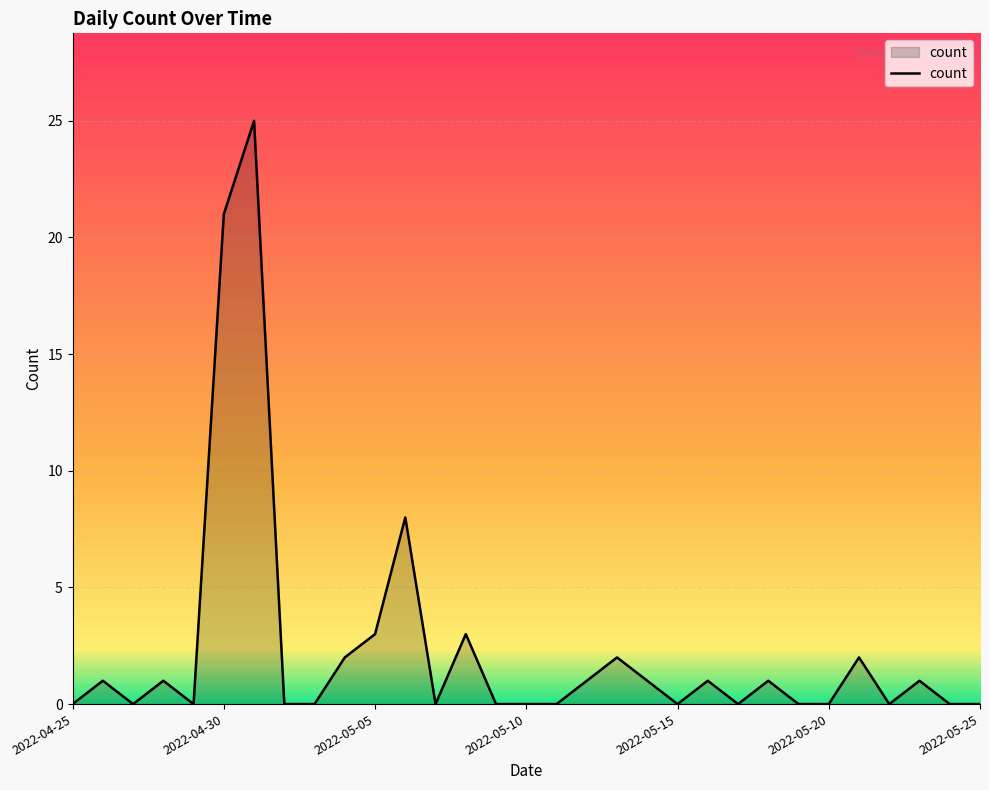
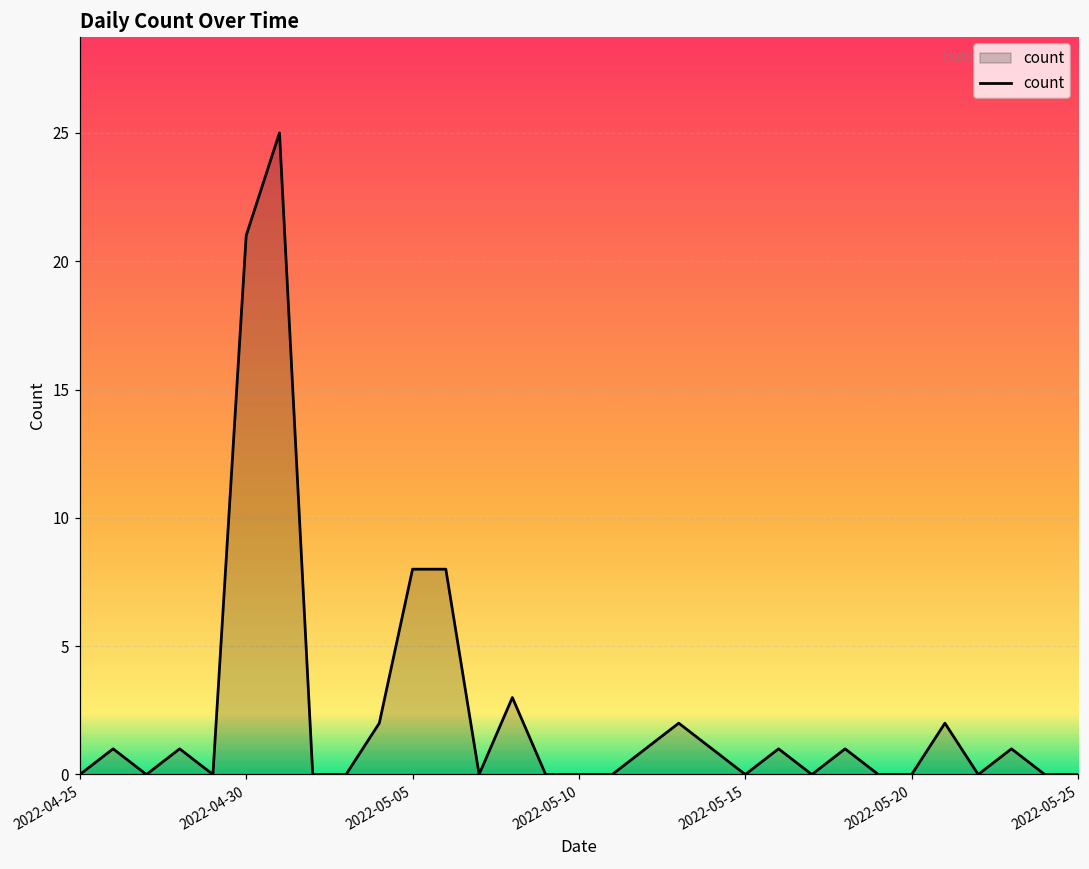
  {
    "2022-04-25": 0,
    "2022-04-30": 21,
-   "2022-05-05": 3,
+   "2022-05-05": 8,
    "2022-05-10": 0,
    "2022-05-15": 0,
    "2022-05-20": 0,
    "2022-05-25": 0
  }
